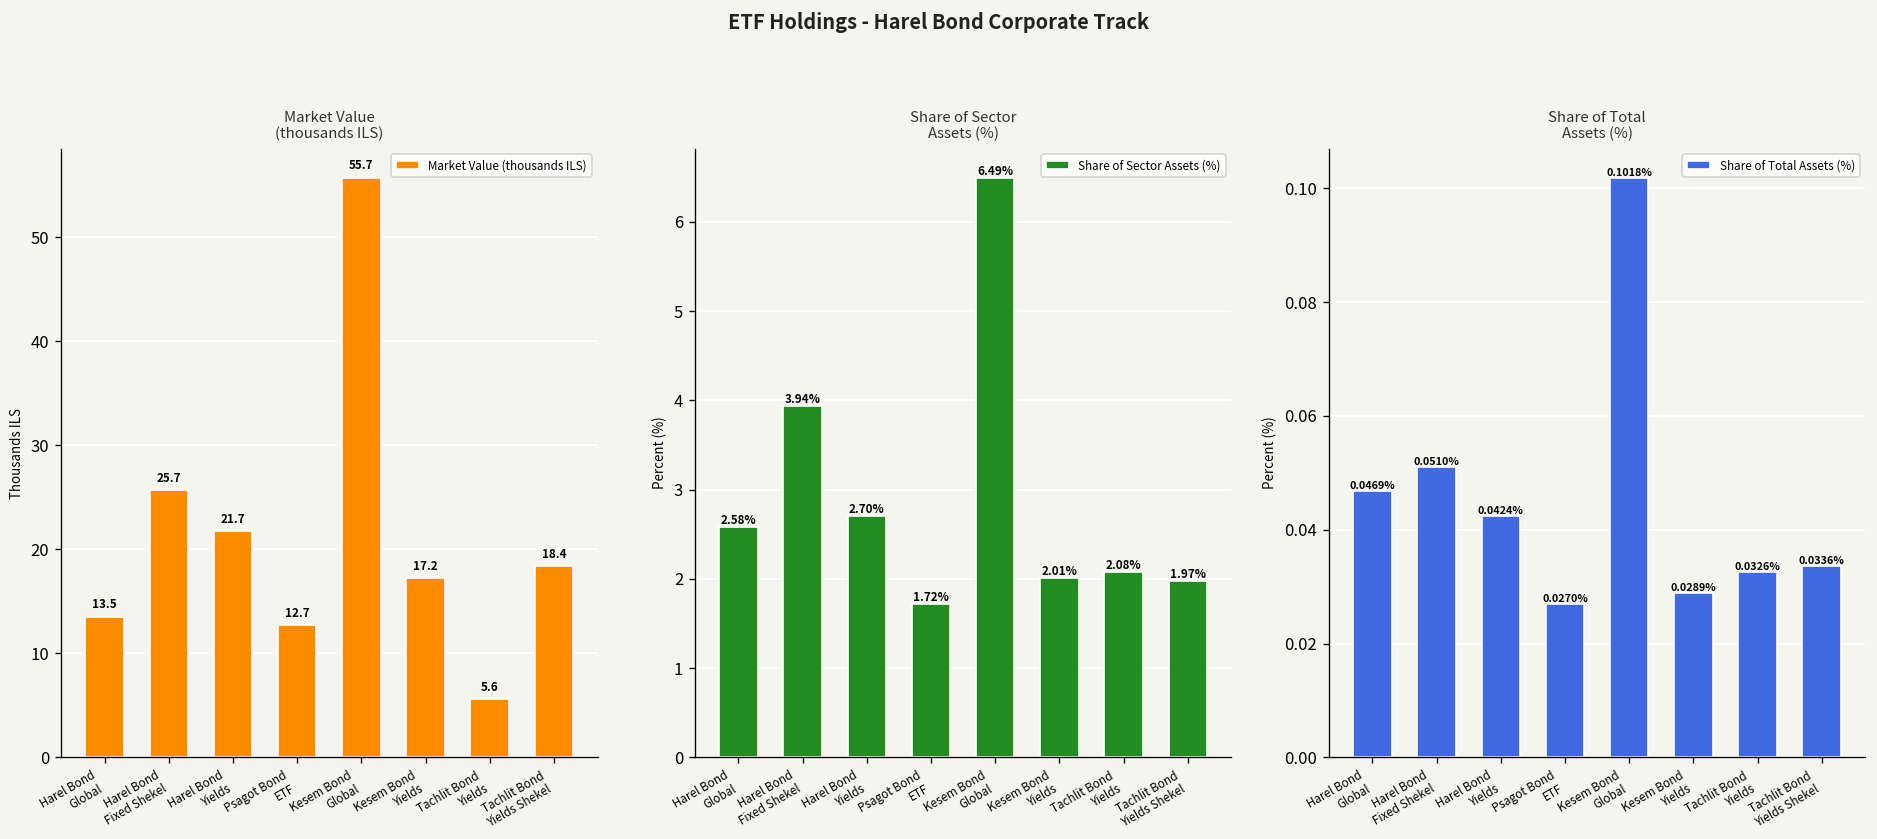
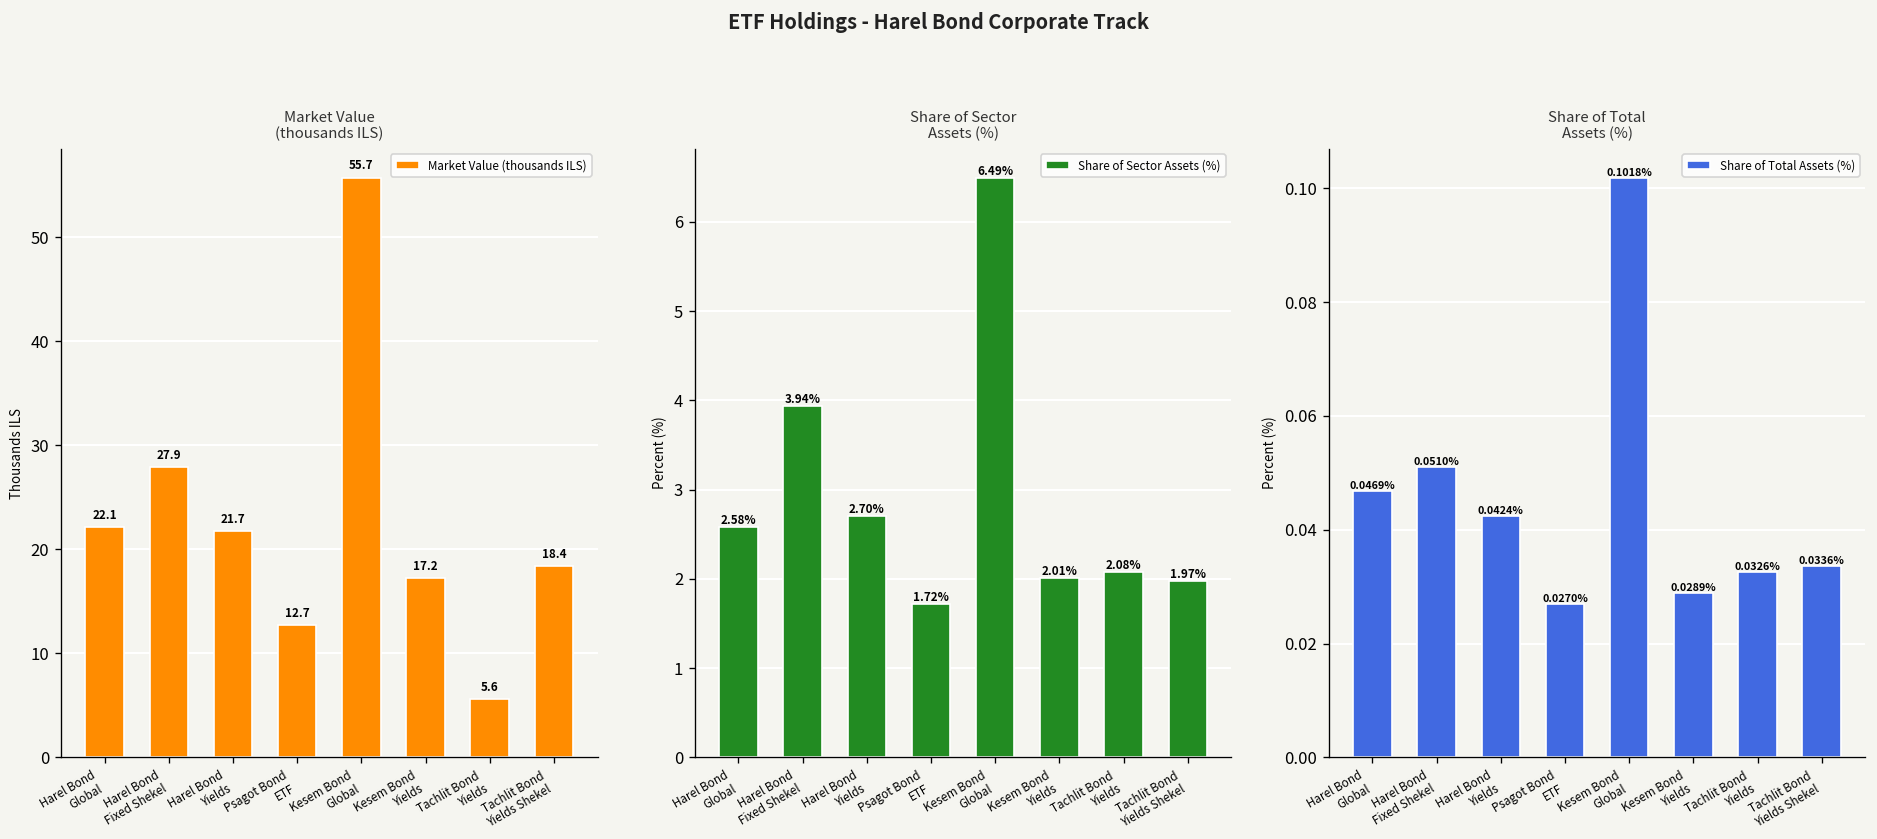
  {
    "Market Value (thousands ILS)": {
-     "Harel Bond Global": "13.5",
-     "Harel Bond Fixed Shekel": "25.7",
+     "Harel Bond Global": "22.1",
+     "Harel Bond Fixed Shekel": "27.9",
      "Harel Bond Yields": "21.7",
      "Psagot Bond ETF": "12.7",
      "Kesem Bond Global": "55.7",
      "Kesem Bond Yields": "17.2",
      "Tachlit Bond Yields": "5.6",
      "Tachlit Bond Yields Shekel": "18.4"
    },
    "Share of Sector Assets (%)": {
      "Harel Bond Global": "2.58%",
      "Harel Bond Fixed Shekel": "3.94%",
      "Harel Bond Yields": "2.70%",
      "Psagot Bond ETF": "1.72%",
      "Kesem Bond Global": "6.49%",
      "Kesem Bond Yields": "2.01%",
      "Tachlit Bond Yields": "2.08%",
      "Tachlit Bond Yields Shekel": "1.97%"
    },
    "Share of Total Assets (%)": {
      "Harel Bond Global": "0.0469%",
      "Harel Bond Fixed Shekel": "0.0510%",
      "Harel Bond Yields": "0.0424%",
      "Psagot Bond ETF": "0.0270%",
      "Kesem Bond Global": "0.1018%",
      "Kesem Bond Yields": "0.0289%",
      "Tachlit Bond Yields": "0.0326%",
      "Tachlit Bond Yields Shekel": "0.0336%"
    }
  }
